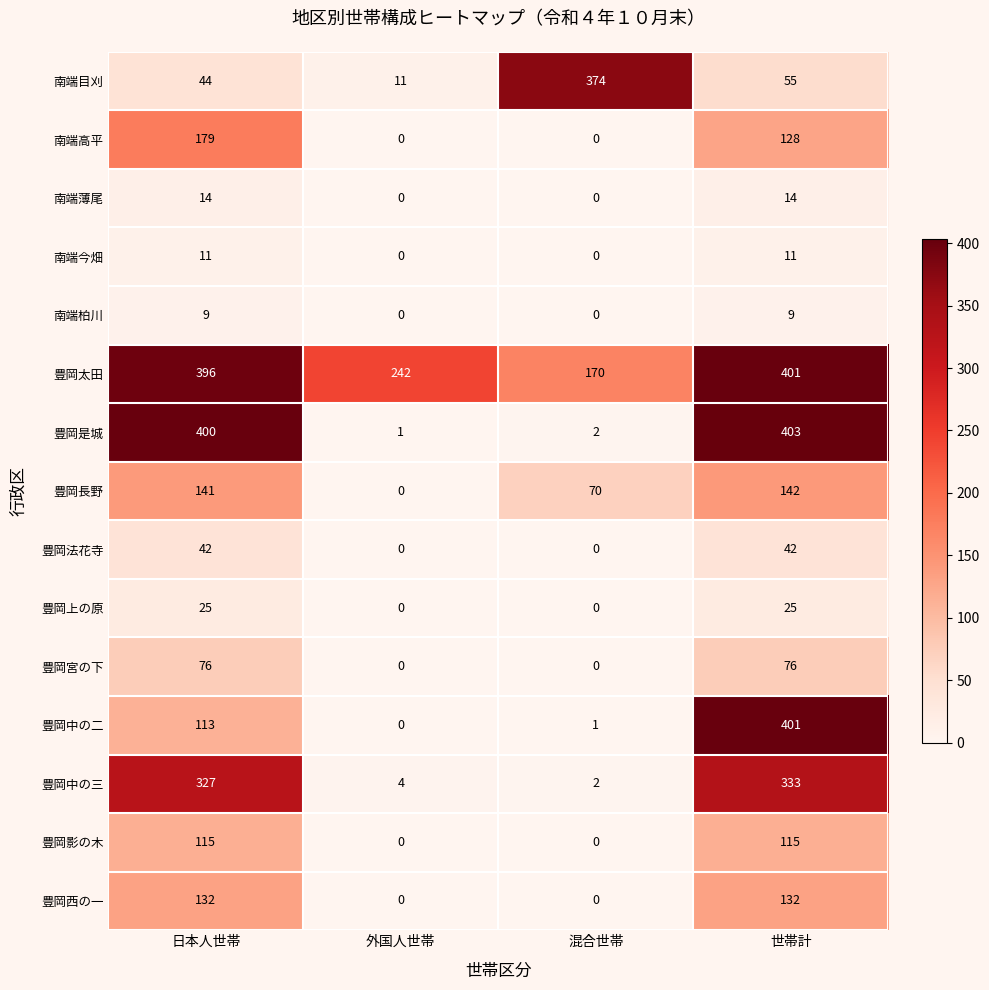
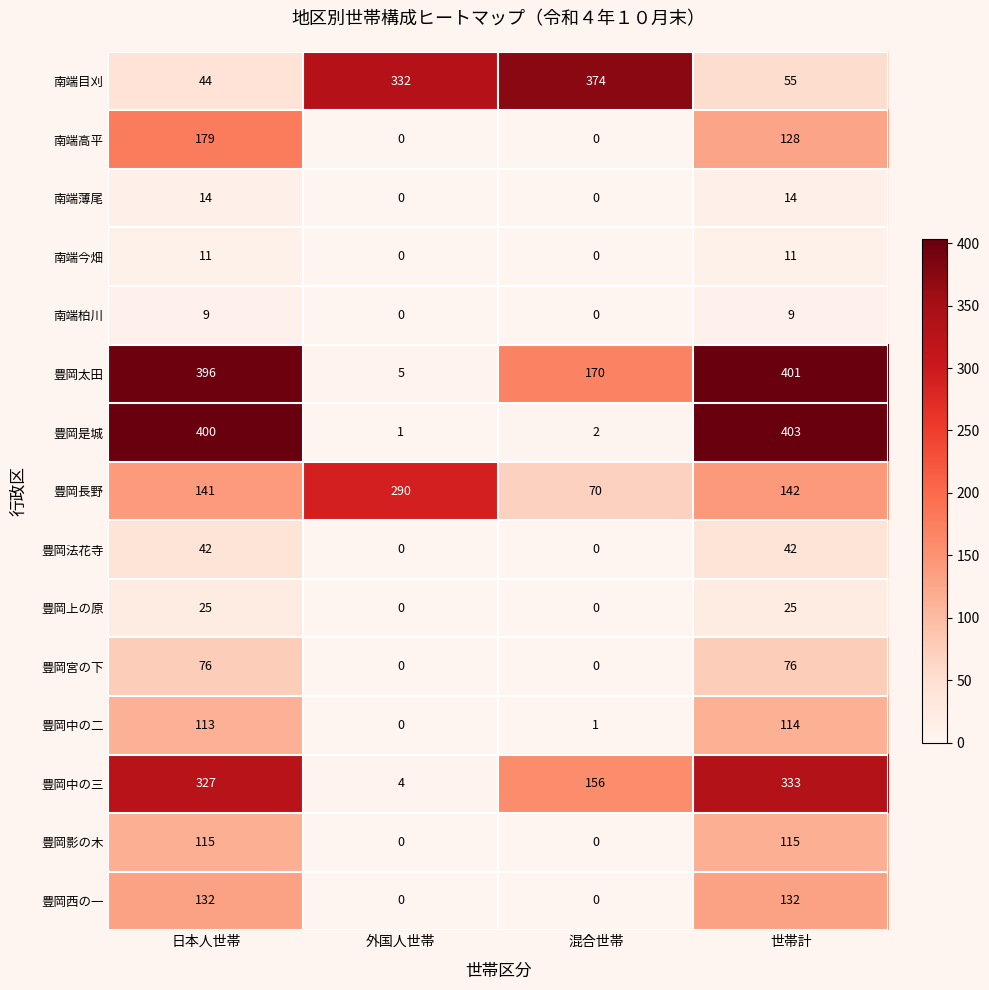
  {
    "南端目刈": {
      "日本人世帯": 44,
-     "外国人世帯": 11,
+     "外国人世帯": 332,
      "混合世帯": 374,
      "世帯計": 55
    },
    "南端高平": {
      "日本人世帯": 179,
      "外国人世帯": 0,
      "混合世帯": 0,
      "世帯計": 128
    },
    "南端薄尾": {
      "日本人世帯": 14,
      "外国人世帯": 0,
      "混合世帯": 0,
      "世帯計": 14
    },
    "南端今畑": {
      "日本人世帯": 11,
      "外国人世帯": 0,
      "混合世帯": 0,
      "世帯計": 11
    },
    "南端柏川": {
      "日本人世帯": 9,
      "外国人世帯": 0,
      "混合世帯": 0,
      "世帯計": 9
    },
    "豊岡太田": {
      "日本人世帯": 396,
-     "外国人世帯": 242,
+     "外国人世帯": 5,
      "混合世帯": 170,
      "世帯計": 401
    },
    "豊岡是城": {
      "日本人世帯": 400,
      "外国人世帯": 1,
      "混合世帯": 2,
      "世帯計": 403
    },
    "豊岡長野": {
      "日本人世帯": 141,
-     "外国人世帯": 0,
+     "外国人世帯": 290,
      "混合世帯": 70,
      "世帯計": 142
    },
    "豊岡法花寺": {
      "日本人世帯": 42,
      "外国人世帯": 0,
      "混合世帯": 0,
      "世帯計": 42
    },
    "豊岡上の原": {
      "日本人世帯": 25,
      "外国人世帯": 0,
      "混合世帯": 0,
      "世帯計": 25
    },
    "豊岡宮の下": {
      "日本人世帯": 76,
      "外国人世帯": 0,
      "混合世帯": 0,
      "世帯計": 76
    },
    "豊岡中の二": {
      "日本人世帯": 113,
      "外国人世帯": 0,
      "混合世帯": 1,
-     "世帯計": 401
+     "世帯計": 114
    },
    "豊岡中の三": {
      "日本人世帯": 327,
      "外国人世帯": 4,
-     "混合世帯": 2,
+     "混合世帯": 156,
      "世帯計": 333
    },
    "豊岡影の木": {
      "日本人世帯": 115,
      "外国人世帯": 0,
      "混合世帯": 0,
      "世帯計": 115
    },
    "豊岡西の一": {
      "日本人世帯": 132,
      "外国人世帯": 0,
      "混合世帯": 0,
      "世帯計": 132
    }
  }
